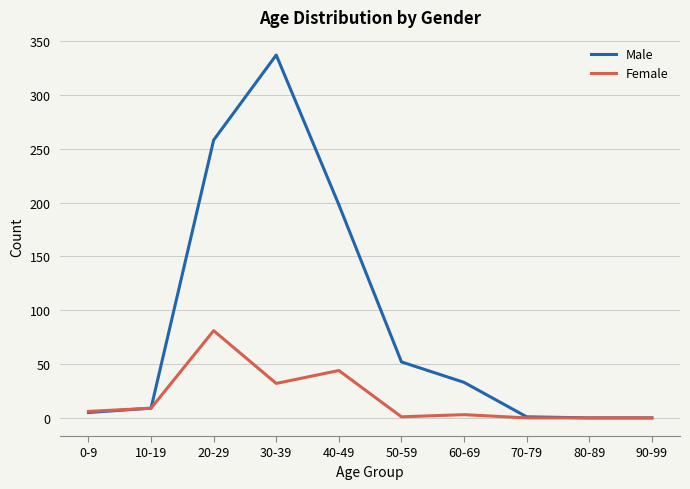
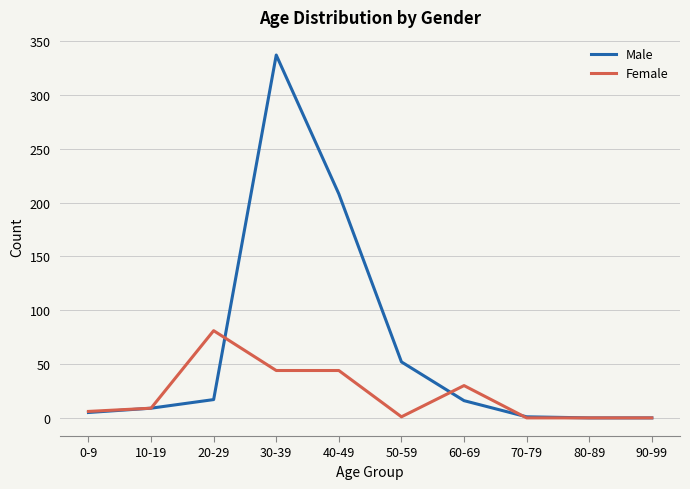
  {
    "Male": {
-     "20-29": 258,
+     "20-29": 17,
      "30-39": 337,
-     "40-49": 198,
+     "40-49": 208,
      "50-59": 52,
-     "60-69": 33
+     "60-69": 16
    },
    "Female": {
      "20-29": 81,
-     "30-39": 32,
+     "30-39": 44,
      "40-49": 44,
      "50-59": 1,
-     "60-69": 3
+     "60-69": 30
    }
  }
